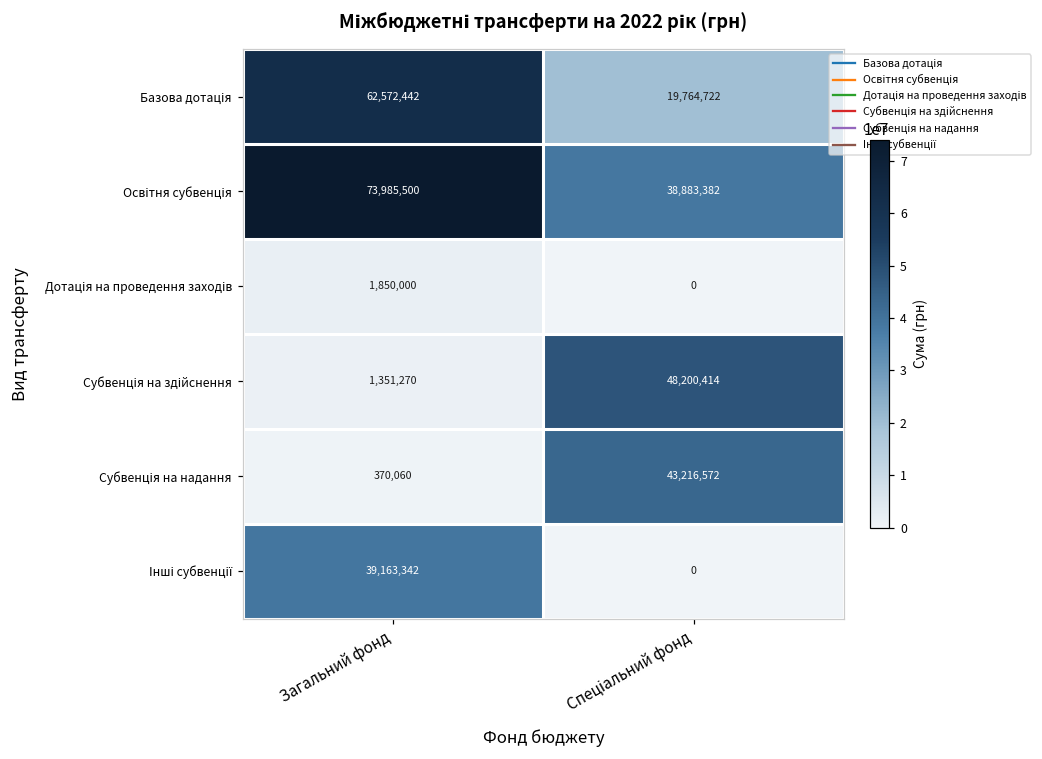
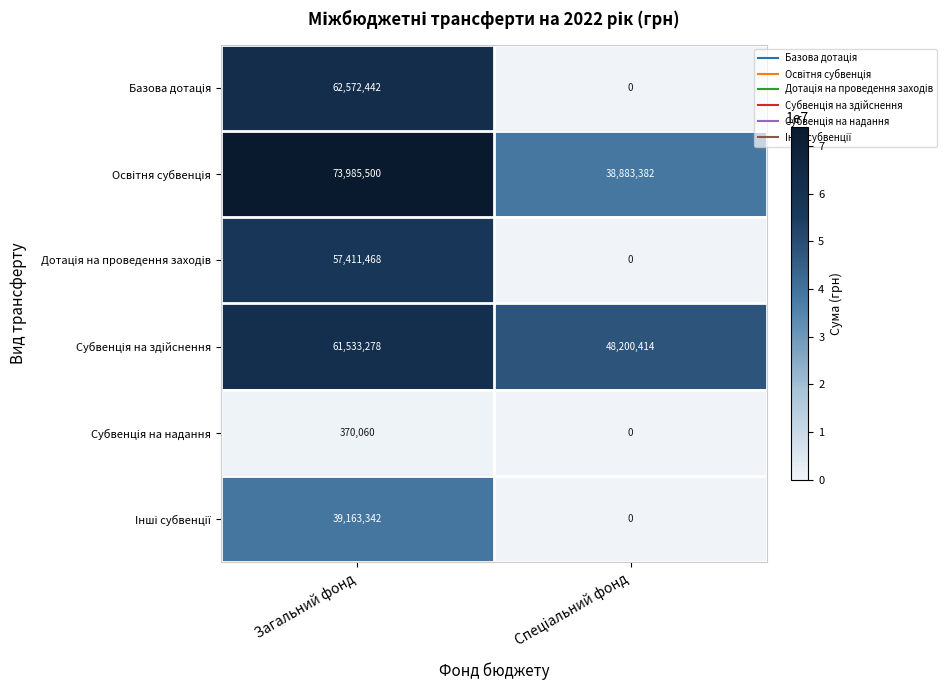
  {
    "Базова дотація": {
      "Загальний фонд": "62,572,442",
-     "Спеціальний фонд": "19,764,722"
+     "Спеціальний фонд": "0"
    },
    "Освітня субвенція": {
      "Загальний фонд": "73,985,500",
      "Спеціальний фонд": "38,883,382"
    },
    "Дотація на проведення заходів": {
-     "Загальний фонд": "1,850,000",
+     "Загальний фонд": "57,411,468",
      "Спеціальний фонд": "0"
    },
    "Субвенція на здійснення": {
-     "Загальний фонд": "1,351,270",
+     "Загальний фонд": "61,533,278",
      "Спеціальний фонд": "48,200,414"
    },
    "Субвенція на надання": {
      "Загальний фонд": "370,060",
-     "Спеціальний фонд": "43,216,572"
+     "Спеціальний фонд": "0"
    },
    "Інші субвенції": {
      "Загальний фонд": "39,163,342",
      "Спеціальний фонд": "0"
    }
  }
